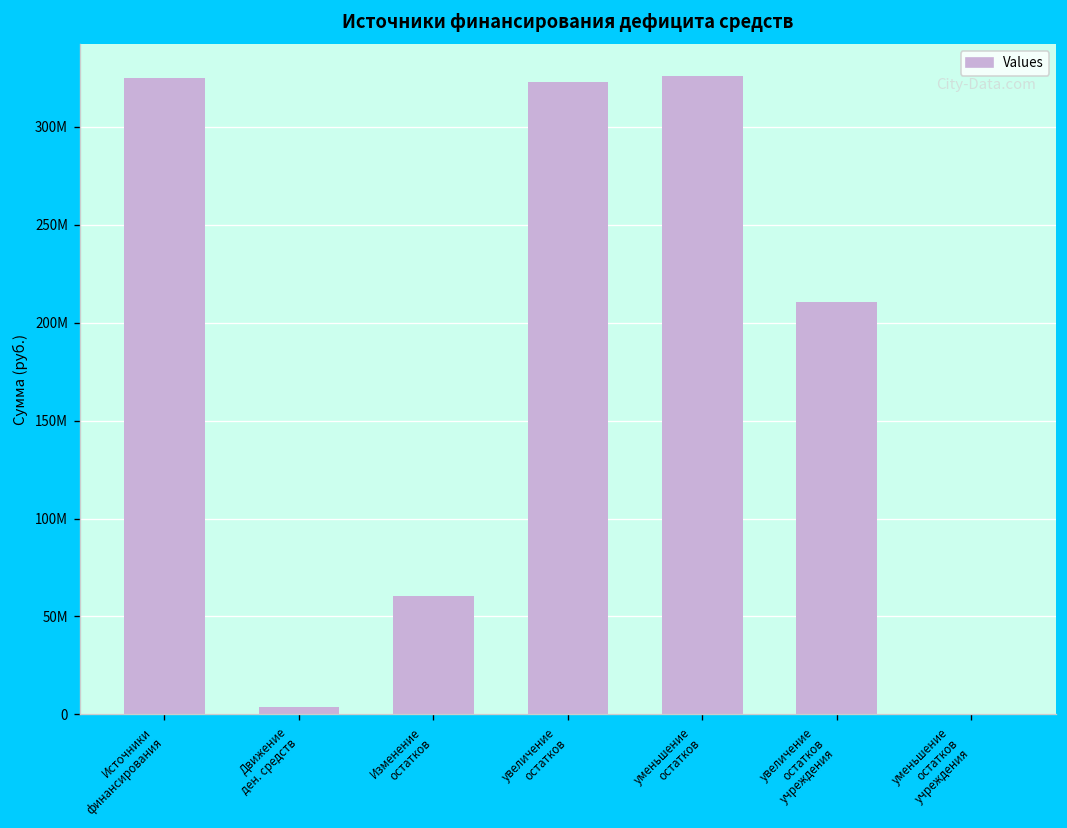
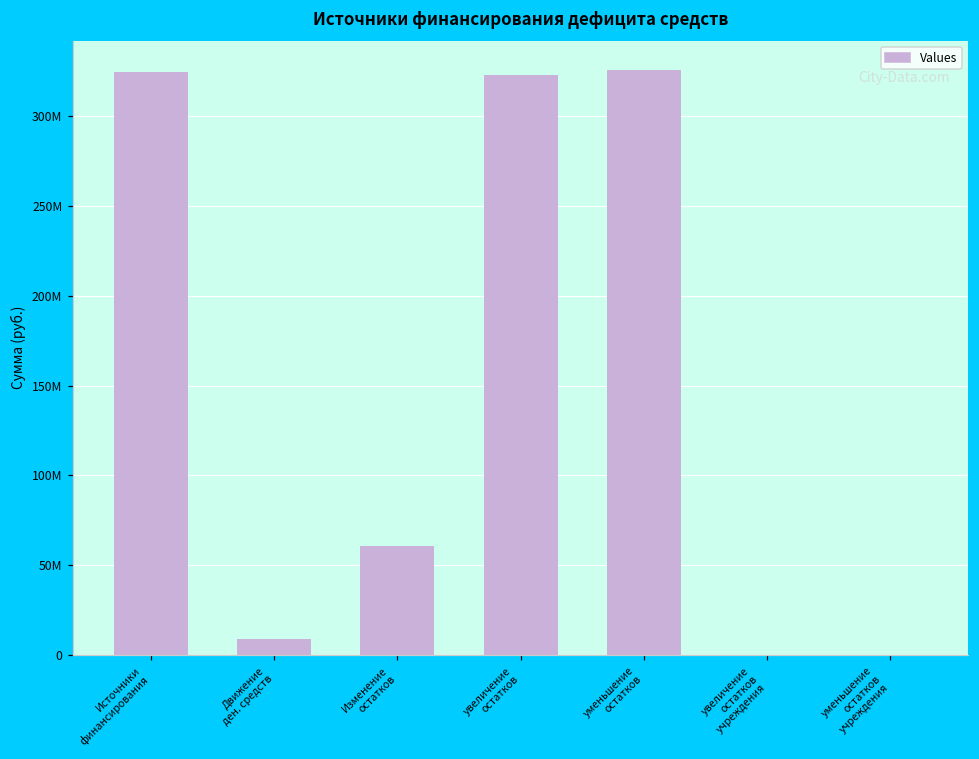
  {
    "Источники финансирования": 325000000,
-   "Движение ден. средств": 4000000,
+   "Движение ден. средств": 9000000,
    "Изменение остатков": 61000000,
    "увеличение остатков": 323000000,
    "уменьшение остатков": 326000000,
-   "увеличение остатков учреждения": 211000000
+   "увеличение остатков учреждения": 0
  }
